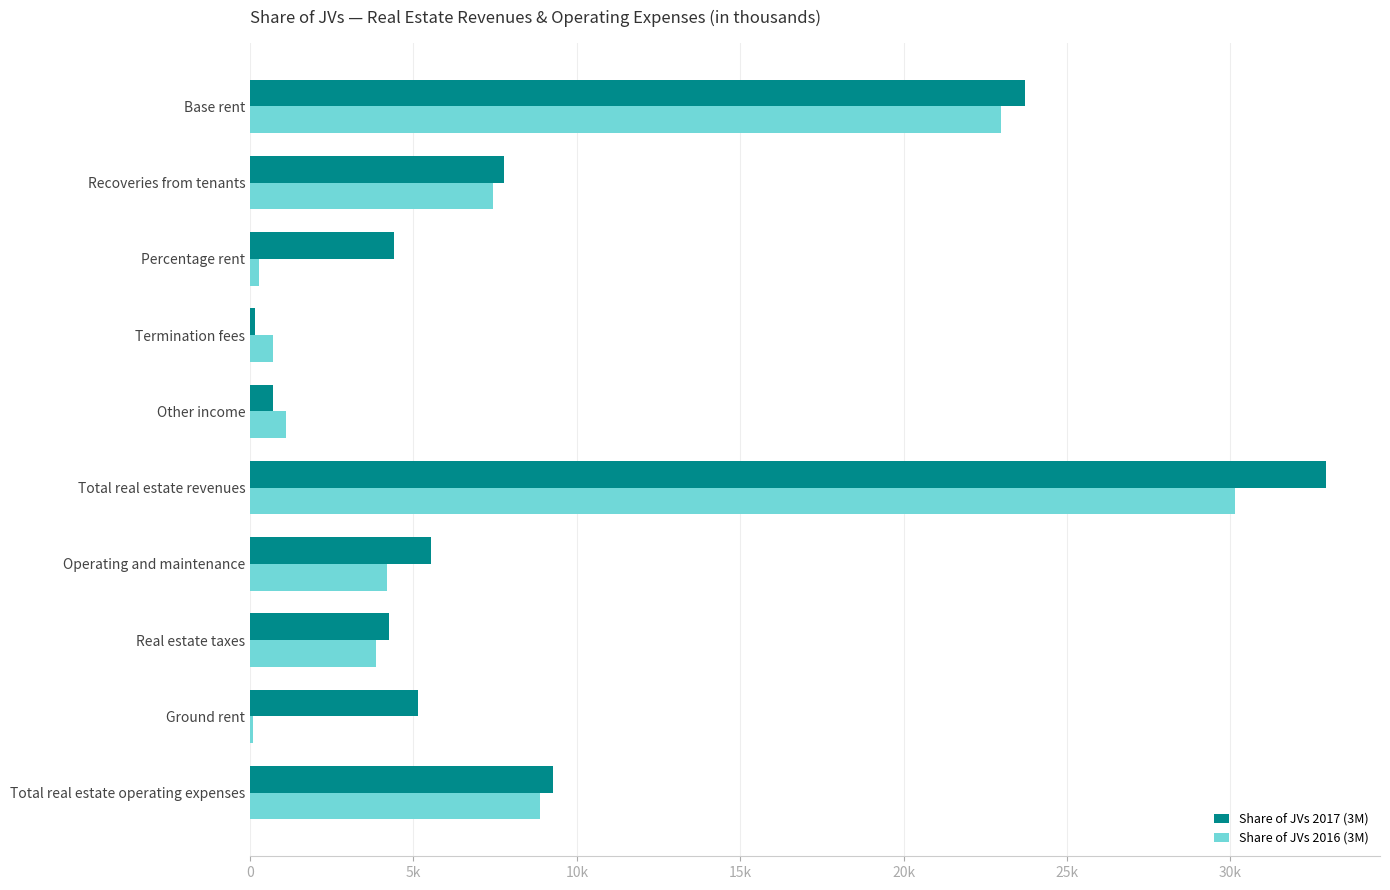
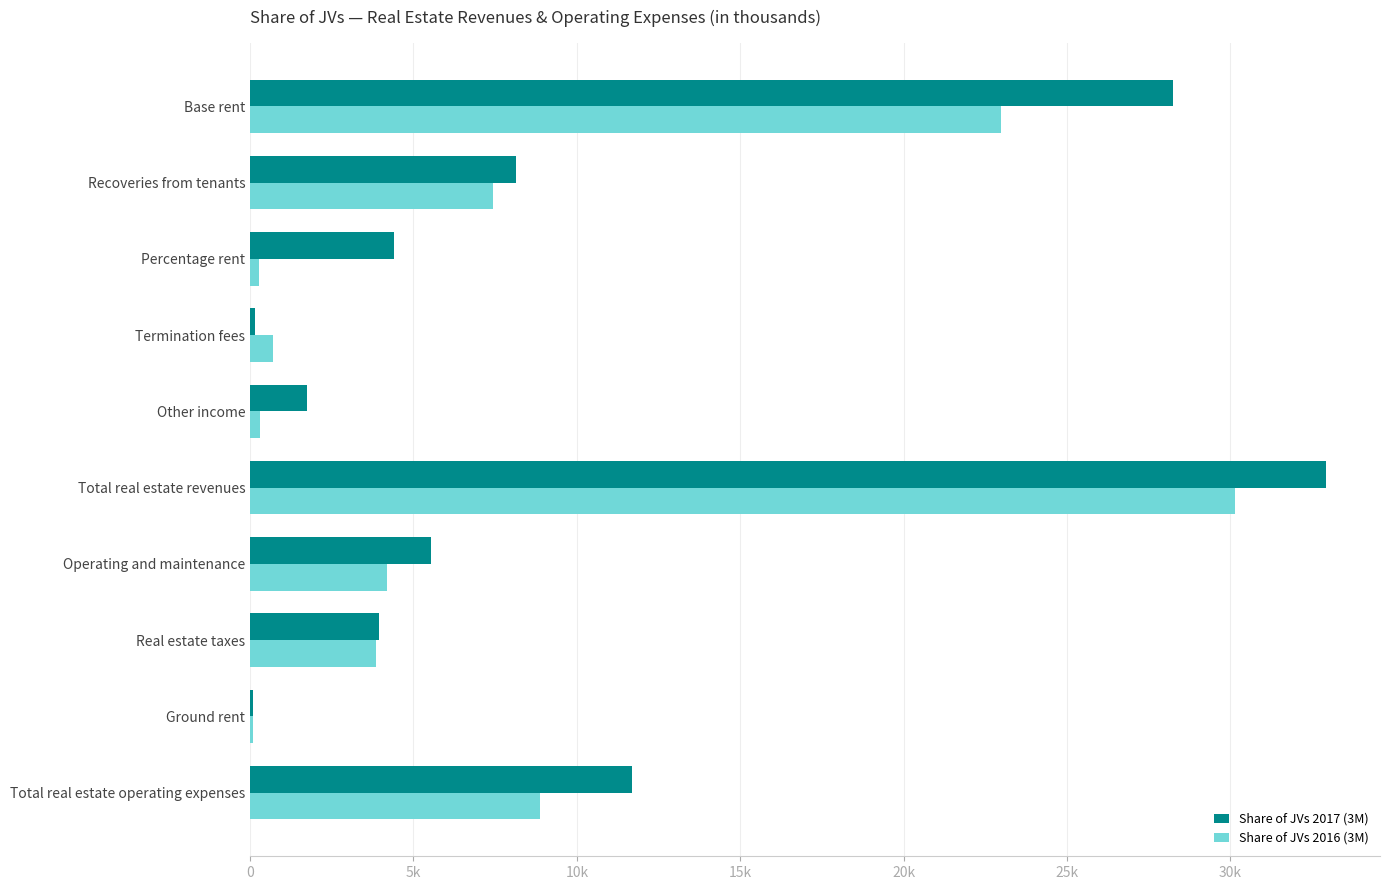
  {
    "Share of JVs 2017 (3M)": {
-     "Base rent": 23700,
-     "Recoveries from tenants": 7800,
+     "Base rent": 28200,
+     "Recoveries from tenants": 8100,
      "Percentage rent": 4400,
      "Termination fees": 200,
-     "Other income": 700,
+     "Other income": 1700,
      "Total real estate revenues": 32900,
      "Operating and maintenance": 5500,
-     "Real estate taxes": 4200,
-     "Ground rent": 5100,
-     "Total real estate operating expenses": 9300
+     "Real estate taxes": 4000,
+     "Ground rent": 100,
+     "Total real estate operating expenses": 11700
    },
    "Share of JVs 2016 (3M)": {
      "Base rent": 23000,
      "Recoveries from tenants": 7400,
      "Percentage rent": 300,
      "Termination fees": 700,
-     "Other income": 1100,
+     "Other income": 300,
      "Total real estate revenues": 30100,
      "Operating and maintenance": 4200,
      "Real estate taxes": 3800,
      "Ground rent": 100,
      "Total real estate operating expenses": 8900
    }
  }
